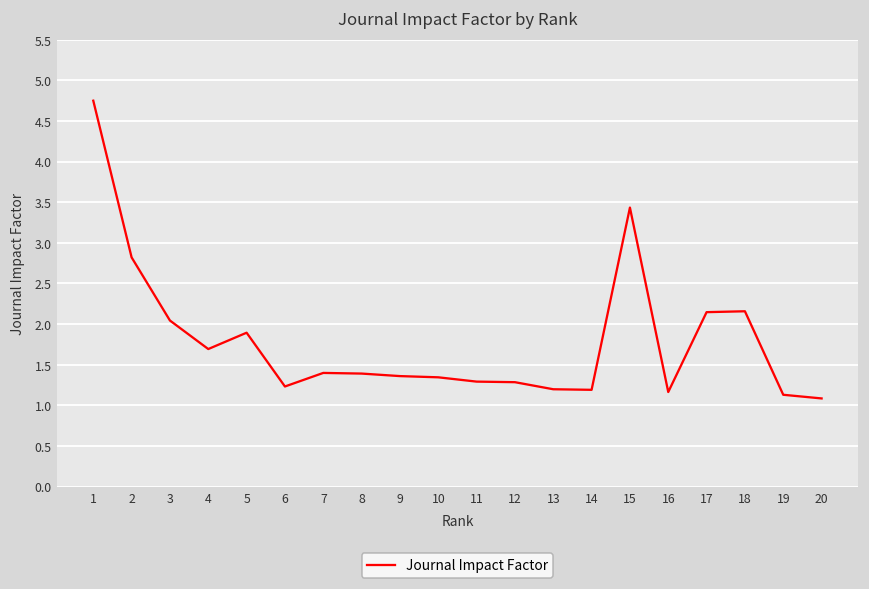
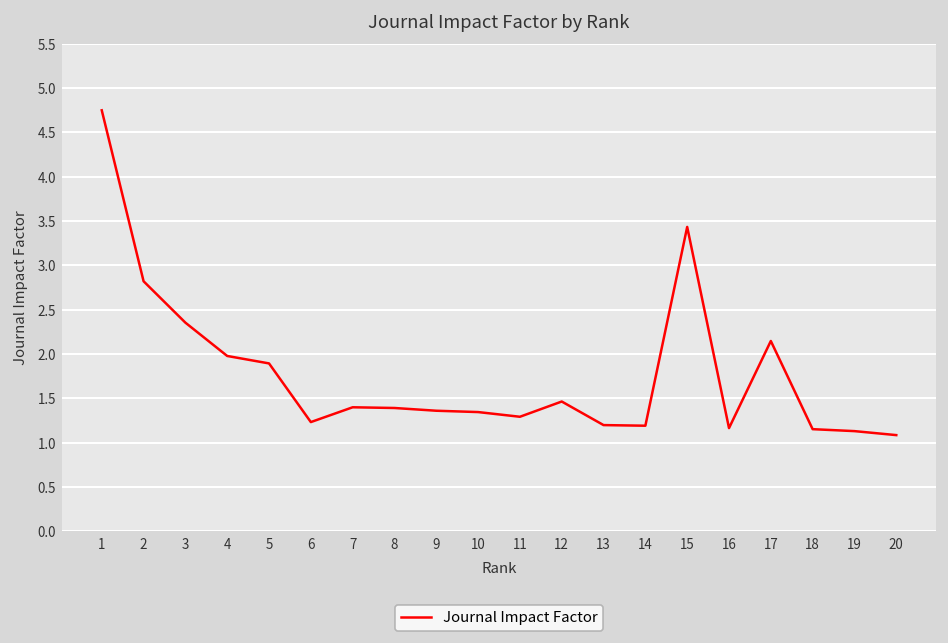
  {
    "1": 4.8,
    "2": 2.8,
-   "3": 2.0,
-   "4": 1.7,
+   "3": 2.4,
+   "4": 2.0,
    "5": 1.9,
    "6": 1.2,
    "7": 1.4,
    "8": 1.4,
    "9": 1.4,
    "10": 1.3,
    "11": 1.3,
-   "12": 1.3,
+   "12": 1.5,
    "13": 1.2,
    "14": 1.2,
    "15": 3.4,
    "16": 1.2,
    "17": 2.1,
-   "18": 2.2,
+   "18": 1.2,
    "19": 1.1,
    "20": 1.1
  }
